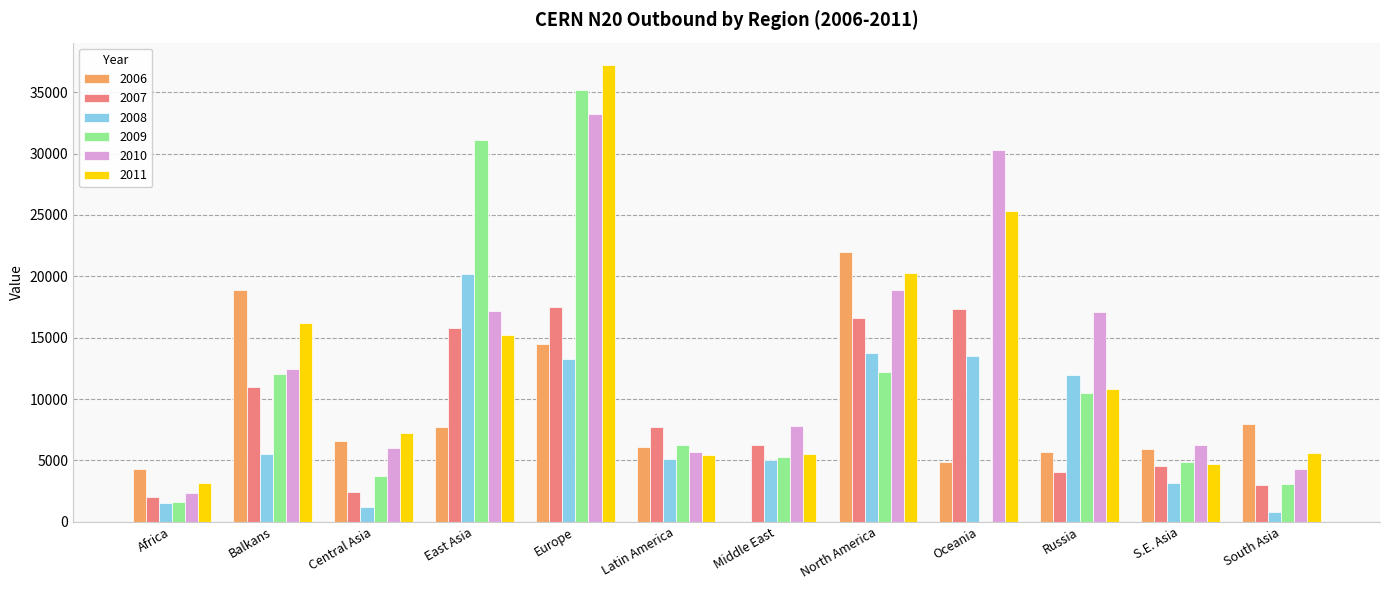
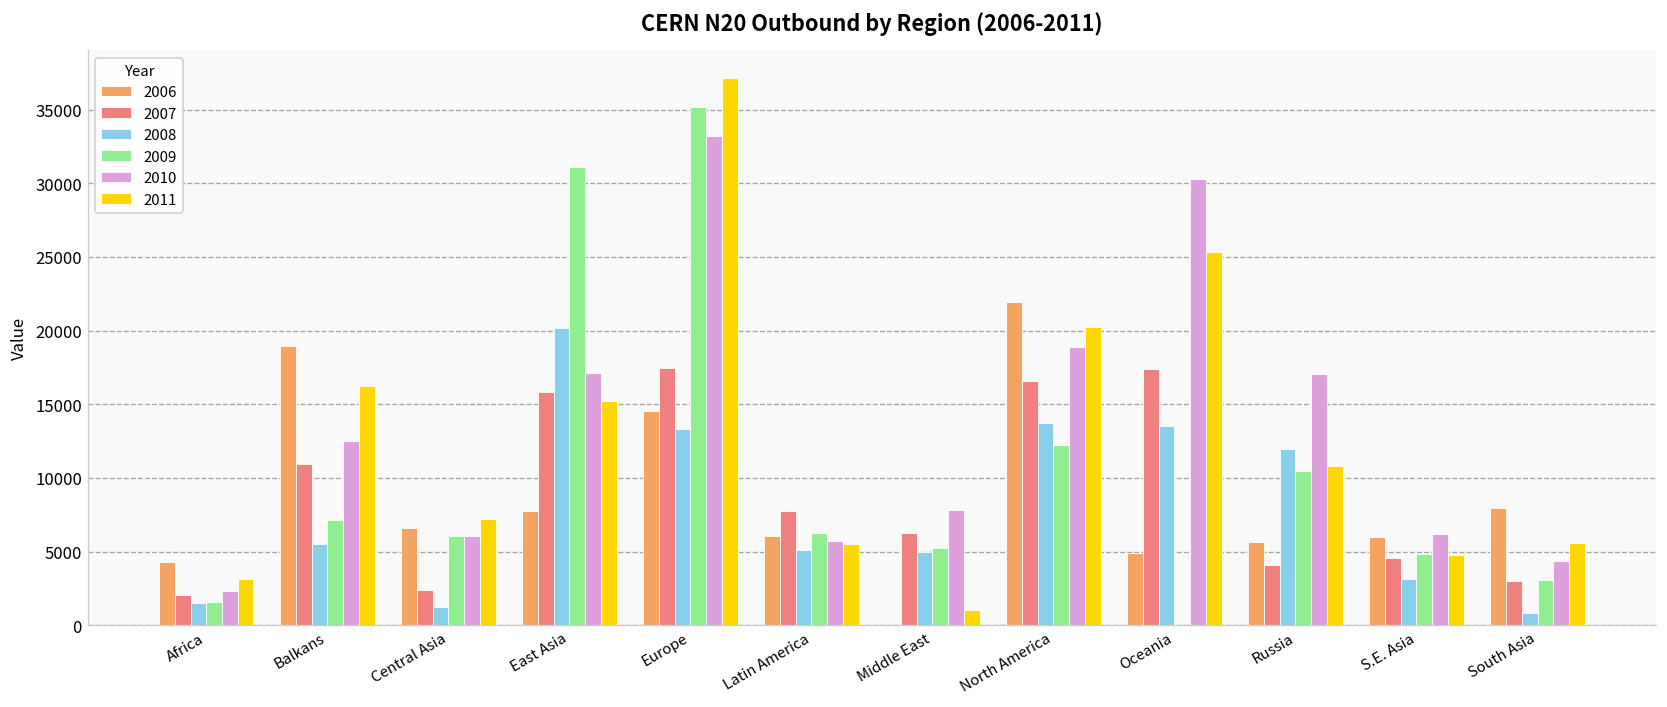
  {
    "2008": {
      "Africa": 1500,
      "Balkans": 5500,
      "Central Asia": 1200,
      "East Asia": 20200,
      "Europe": 13300,
      "Latin America": 5100,
      "Middle East": 5000,
      "North America": 13700,
      "Oceania": 13500,
      "Russia": 12000,
      "S.E. Asia": 3200,
      "South Asia": 800
    },
    "2009": {
      "Africa": 1600,
-     "Balkans": 12000,
-     "Central Asia": 3700,
+     "Balkans": 7100,
+     "Central Asia": 6000,
      "East Asia": 31100,
      "Europe": 35200,
      "Latin America": 6300,
      "Middle East": 5300,
      "North America": 12200,
      "Oceania": 0,
      "Russia": 10500,
      "S.E. Asia": 4900,
      "South Asia": 3100
    },
    "2010": {
      "Africa": 2300,
      "Balkans": 12500,
      "Central Asia": 6000,
      "East Asia": 17100,
      "Europe": 33200,
      "Latin America": 5700,
      "Middle East": 7800,
      "North America": 18900,
      "Oceania": 30300,
      "Russia": 17100,
      "S.E. Asia": 6200,
      "South Asia": 4300
    },
    "2011": {
      "Africa": 3100,
      "Balkans": 16200,
      "Central Asia": 7200,
      "East Asia": 15200,
      "Europe": 37200,
      "Latin America": 5500,
-     "Middle East": 5500,
+     "Middle East": 1100,
      "North America": 20300,
      "Oceania": 25300,
      "Russia": 10800,
      "S.E. Asia": 4700,
      "South Asia": 5600
    }
  }
